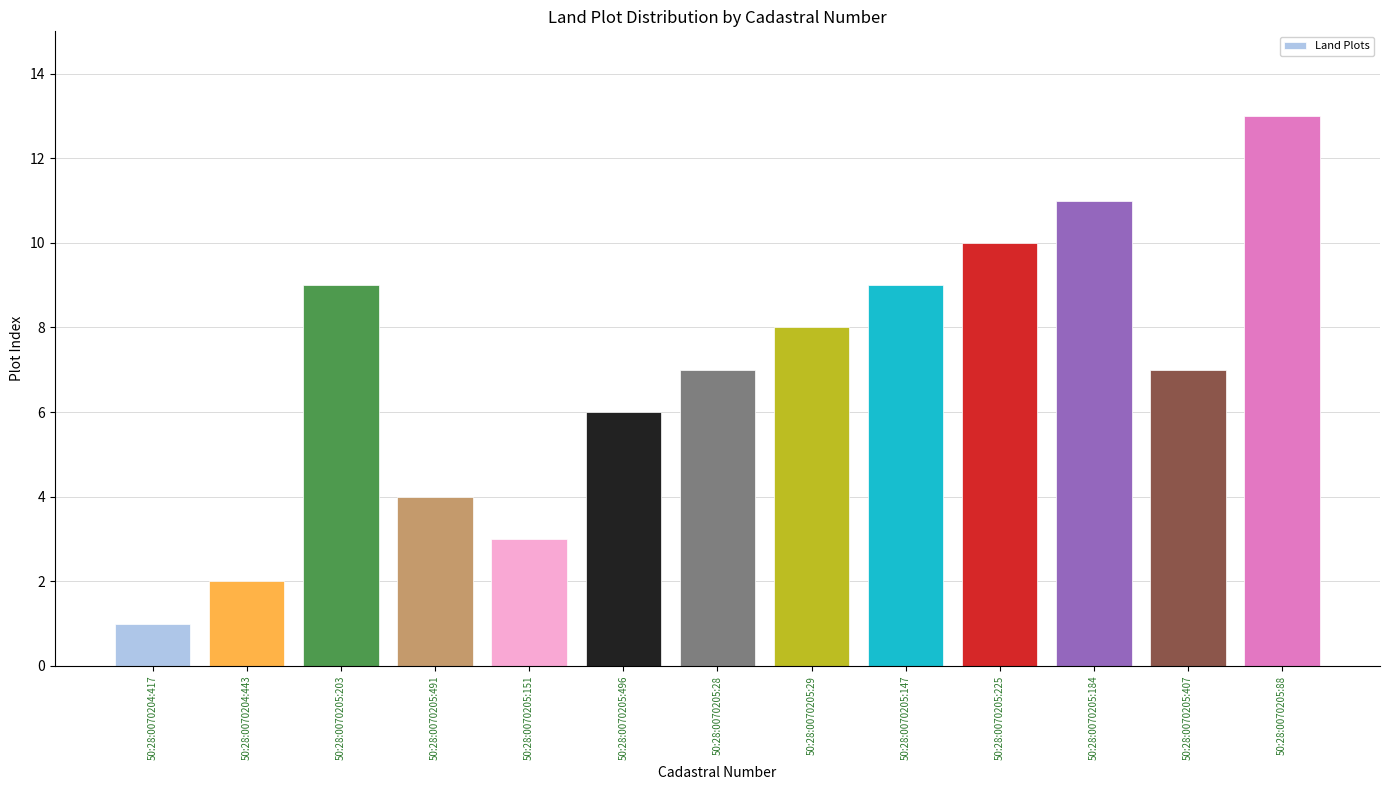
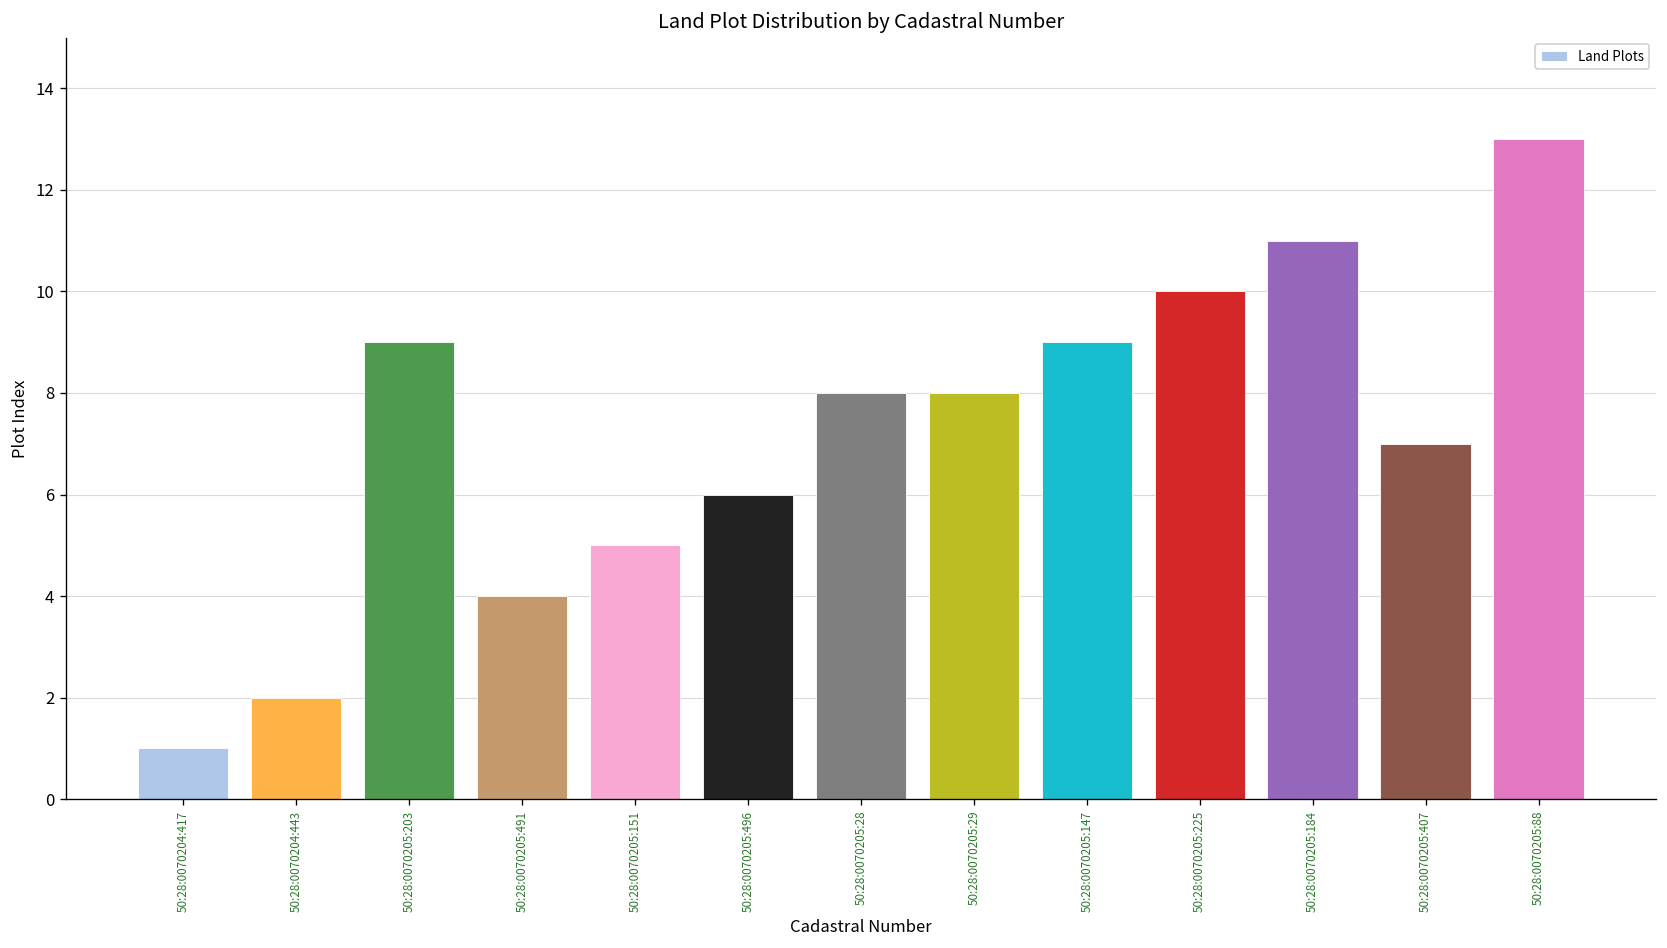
  {
    "50:28:0070204:417": 1,
    "50:28:0070204:443": 2,
    "50:28:0070205:203": 9,
    "50:28:0070205:491": 4,
-   "50:28:0070205:151": 3,
+   "50:28:0070205:151": 5,
    "50:28:0070205:496": 6,
-   "50:28:0070205:28": 7,
+   "50:28:0070205:28": 8,
    "50:28:0070205:29": 8,
    "50:28:0070205:147": 9,
    "50:28:0070205:225": 10,
    "50:28:0070205:184": 11,
    "50:28:0070205:407": 7,
    "50:28:0070205:88": 13
  }
